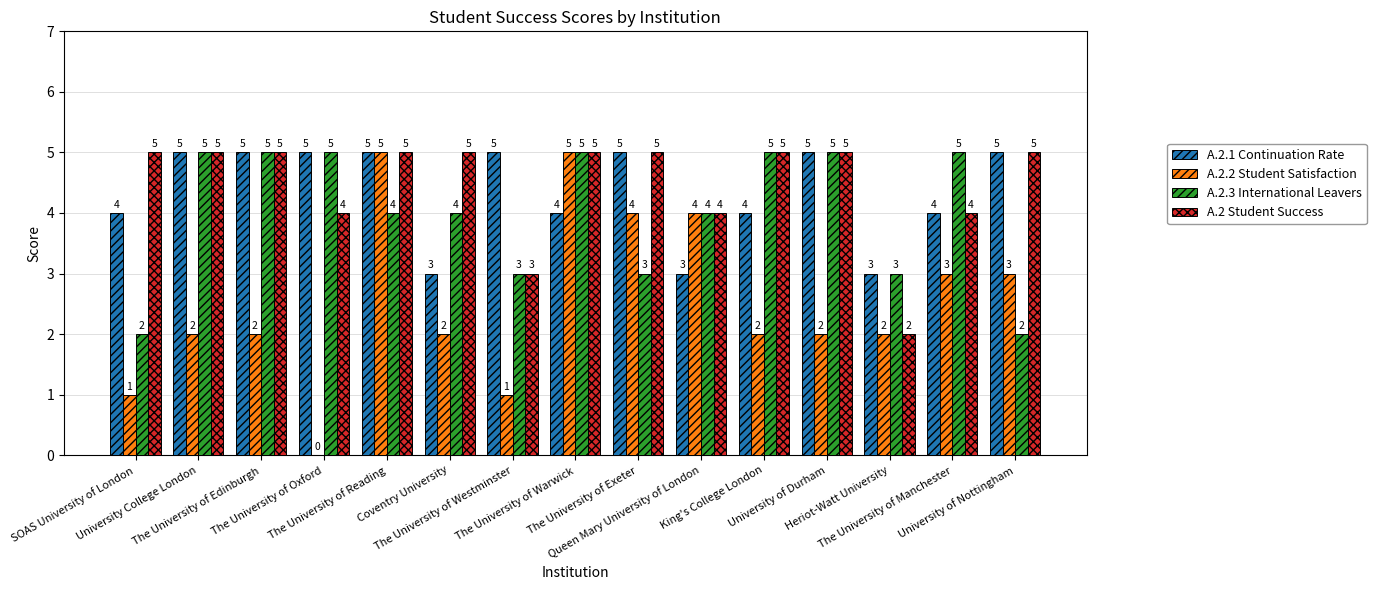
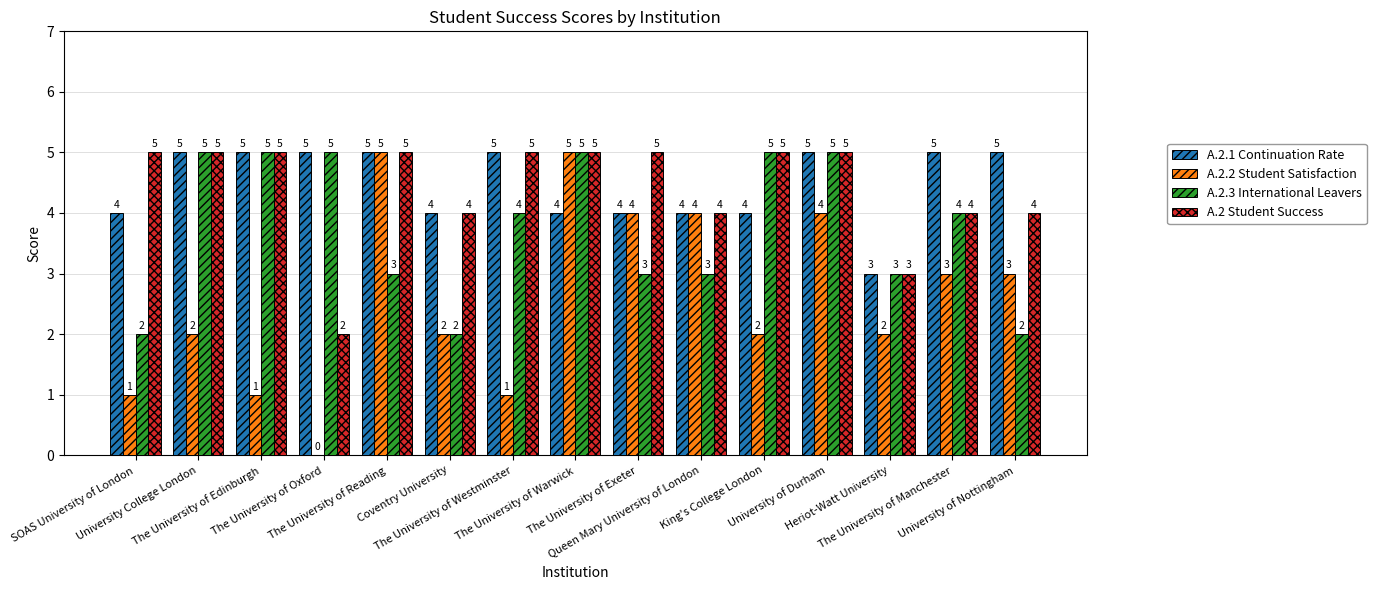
  {
    "A.2.1 Continuation Rate": {
      "SOAS University of London": 4,
      "University College London": 5,
      "The University of Edinburgh": 5,
      "The University of Oxford": 5,
      "The University of Reading": 5,
-     "Coventry University": 3,
+     "Coventry University": 4,
      "The University of Westminster": 5,
      "The University of Warwick": 4,
-     "The University of Exeter": 5,
-     "Queen Mary University of London": 3,
+     "The University of Exeter": 4,
+     "Queen Mary University of London": 4,
      "King's College London": 4,
      "University of Durham": 5,
      "Heriot-Watt University": 3,
-     "The University of Manchester": 4,
+     "The University of Manchester": 5,
      "University of Nottingham": 5
    },
    "A.2.2 Student Satisfaction": {
      "SOAS University of London": 1,
      "University College London": 2,
-     "The University of Edinburgh": 2,
+     "The University of Edinburgh": 1,
      "The University of Oxford": 0,
      "The University of Reading": 5,
      "Coventry University": 2,
      "The University of Westminster": 1,
      "The University of Warwick": 5,
      "The University of Exeter": 4,
      "Queen Mary University of London": 4,
      "King's College London": 2,
-     "University of Durham": 2,
+     "University of Durham": 4,
      "Heriot-Watt University": 2,
      "The University of Manchester": 3,
      "University of Nottingham": 3
    },
    "A.2.3 International Leavers": {
      "SOAS University of London": 2,
      "University College London": 5,
      "The University of Edinburgh": 5,
      "The University of Oxford": 5,
-     "The University of Reading": 4,
-     "Coventry University": 4,
-     "The University of Westminster": 3,
+     "The University of Reading": 3,
+     "Coventry University": 2,
+     "The University of Westminster": 4,
      "The University of Warwick": 5,
      "The University of Exeter": 3,
-     "Queen Mary University of London": 4,
+     "Queen Mary University of London": 3,
      "King's College London": 5,
      "University of Durham": 5,
      "Heriot-Watt University": 3,
-     "The University of Manchester": 5,
+     "The University of Manchester": 4,
      "University of Nottingham": 2
    },
    "A.2 Student Success": {
      "SOAS University of London": 5,
      "University College London": 5,
      "The University of Edinburgh": 5,
-     "The University of Oxford": 4,
+     "The University of Oxford": 2,
      "The University of Reading": 5,
-     "Coventry University": 5,
-     "The University of Westminster": 3,
+     "Coventry University": 4,
+     "The University of Westminster": 5,
      "The University of Warwick": 5,
      "The University of Exeter": 5,
      "Queen Mary University of London": 4,
      "King's College London": 5,
      "University of Durham": 5,
-     "Heriot-Watt University": 2,
+     "Heriot-Watt University": 3,
      "The University of Manchester": 4,
-     "University of Nottingham": 5
+     "University of Nottingham": 4
    }
  }
